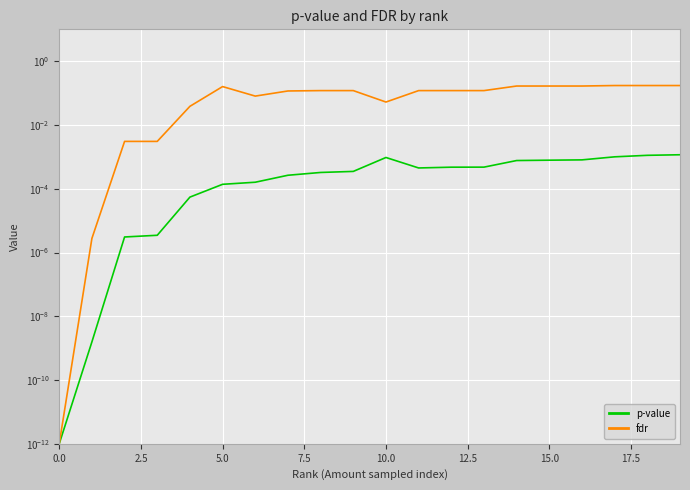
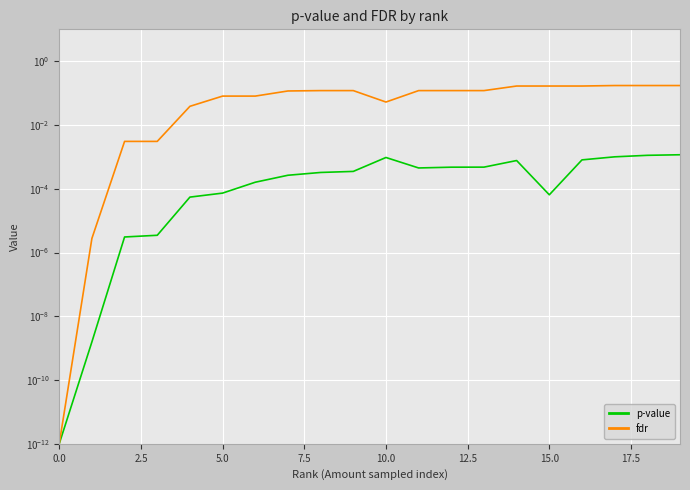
  {
    "p-value": {
-     "5.0": 0.00014,
+     "5.0": 0.00007,
      "10.0": 0.0010,
-     "15.0": 0.0008
+     "15.0": 0.00006
    },
    "fdr": {
-     "5.0": 0.2,
+     "5.0": 0.08,
      "10.0": 0.05,
      "15.0": 0.2
    }
  }
